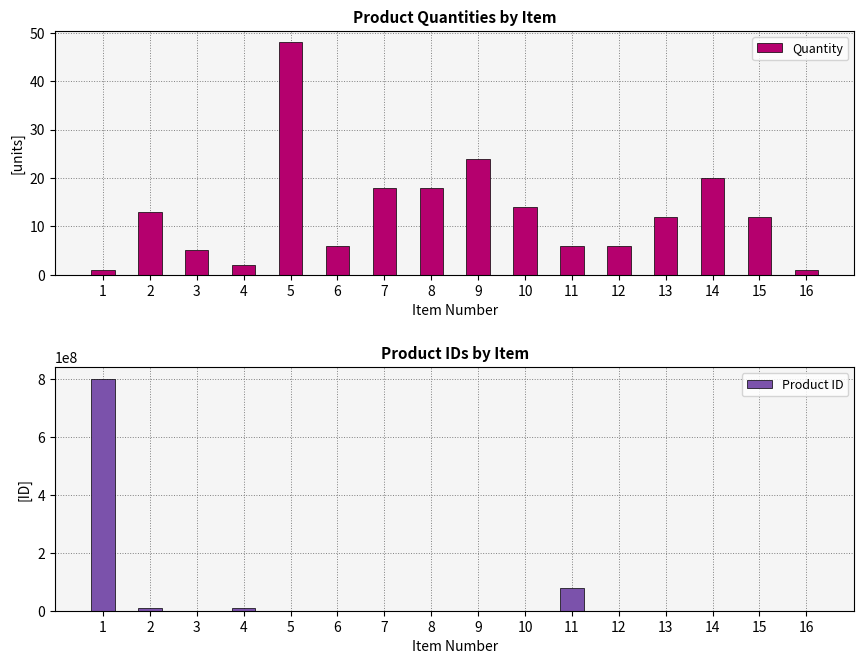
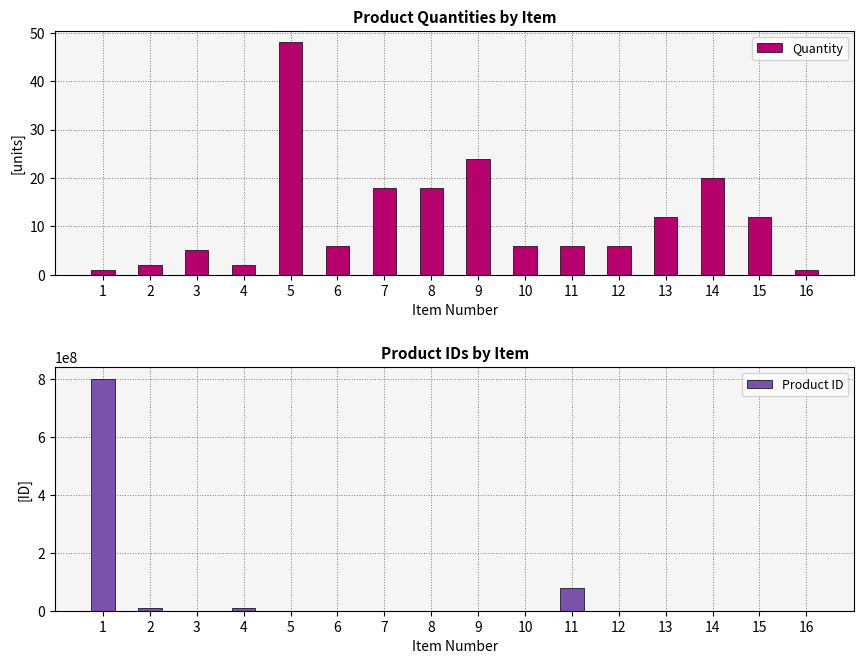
  {
    "Product Quantities by Item": {
      "1": 1,
-     "2": 13,
+     "2": 2,
      "3": 5,
      "4": 2,
      "5": 48,
      "6": 6,
      "7": 18,
      "8": 18,
      "9": 24,
-     "10": 14,
+     "10": 6,
      "11": 6,
      "12": 6,
      "13": 12,
      "14": 20,
      "15": 12,
      "16": 1
    },
    "Product IDs by Item": {
      "1": 800000000,
      "11": 80000000
    }
  }
